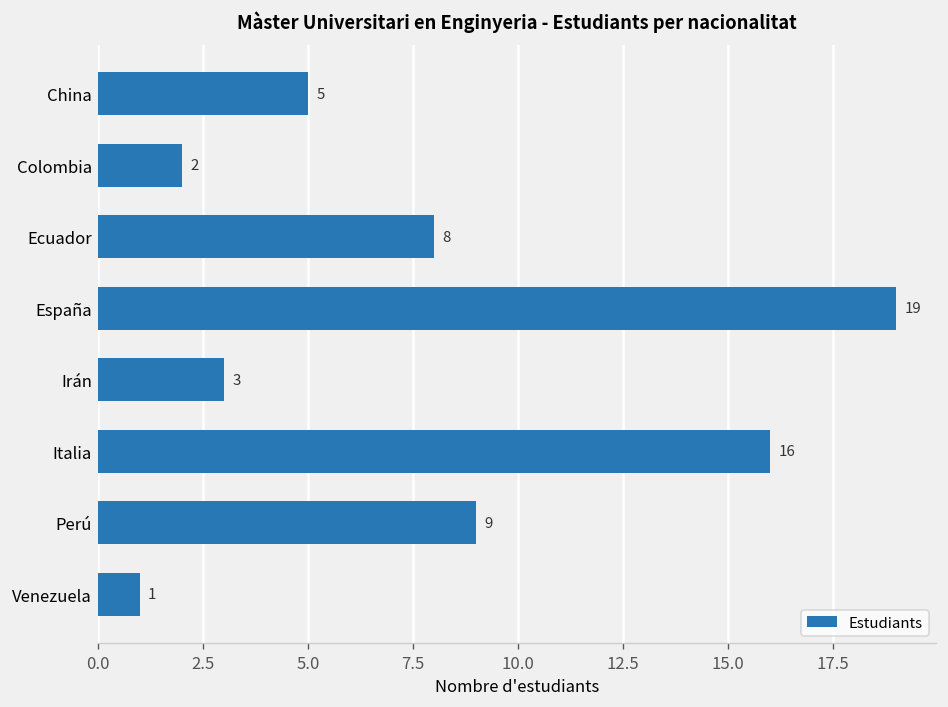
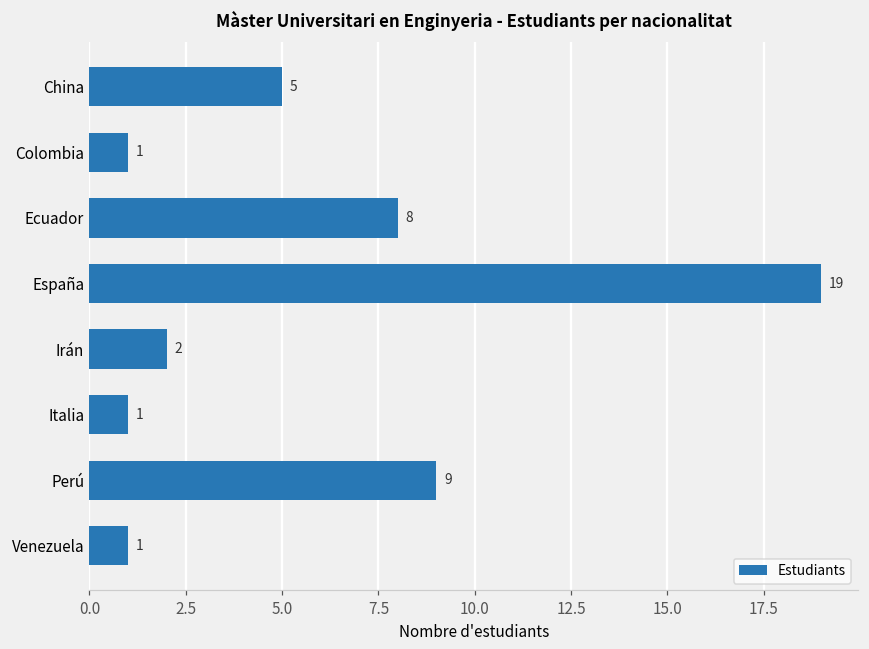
  {
    "China": 5,
-   "Colombia": 2,
+   "Colombia": 1,
    "Ecuador": 8,
    "España": 19,
-   "Irán": 3,
-   "Italia": 16,
+   "Irán": 2,
+   "Italia": 1,
    "Perú": 9,
    "Venezuela": 1
  }
